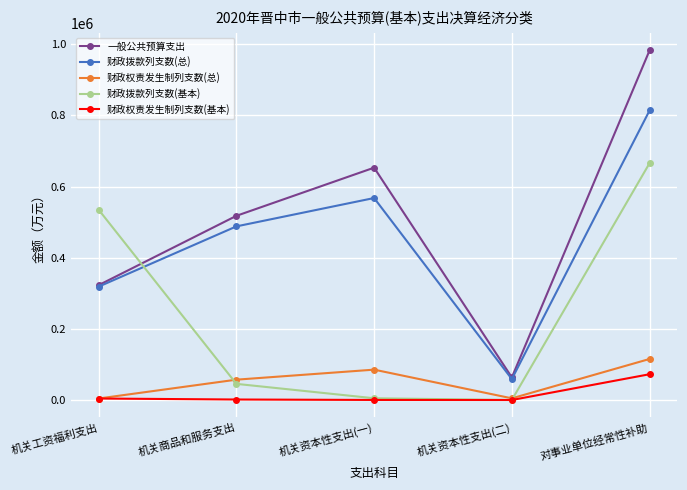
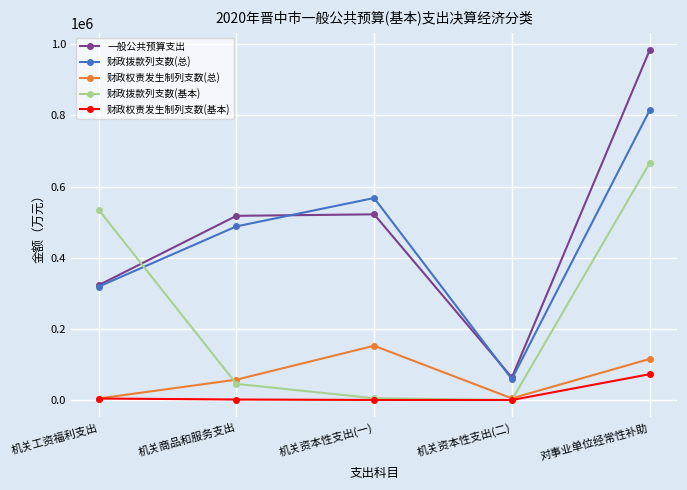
  {
    "一般公共预算支出": {
      "机关商品和服务支出": 520000,
-     "机关资本性支出(一)": 650000,
+     "机关资本性支出(一)": 520000,
      "对事业单位经常性补助": 980000
    },
    "财政拨款列支数(总)": {
      "机关商品和服务支出": 490000,
      "机关资本性支出(一)": 570000,
      "对事业单位经常性补助": 810000
    },
    "财政权责发生制列支数(总)": {
      "机关商品和服务支出": 60000,
-     "机关资本性支出(一)": 90000,
+     "机关资本性支出(一)": 150000,
      "对事业单位经常性补助": 120000
    },
    "财政拨款列支数(基本)": {
      "机关工资福利支出": 530000,
      "机关商品和服务支出": 50000,
      "对事业单位经常性补助": 670000
    },
    "财政权责发生制列支数(基本)": {
      "机关商品和服务支出": 0,
      "对事业单位经常性补助": 70000
    }
  }
